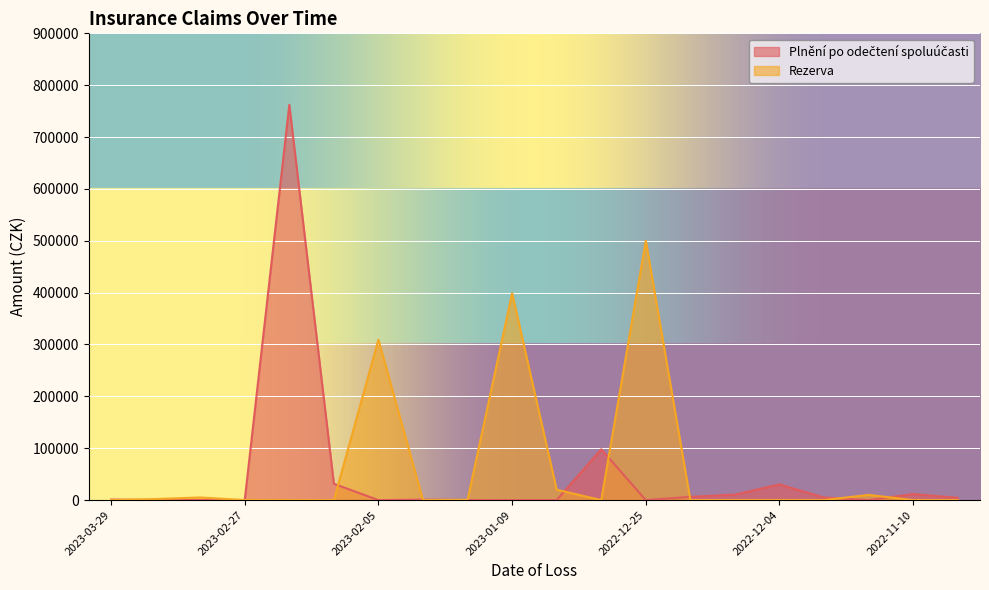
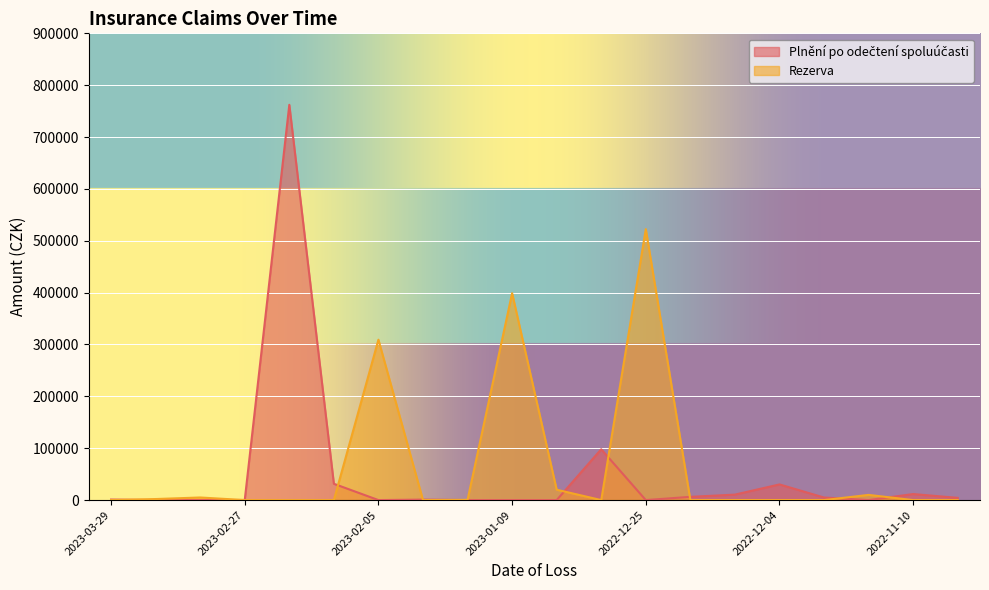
  {
    "Plnění po odečtení spoluúčasti": {
      "2023-02-05": 0,
      "2023-01-09": 0,
      "2022-12-25": 0,
      "2022-12-04": 30000
    },
    "Rezerva": {
      "2023-02-05": 310000,
      "2023-01-09": 400000,
-     "2022-12-25": 500000,
+     "2022-12-25": 520000,
      "2022-12-04": 0
    }
  }
